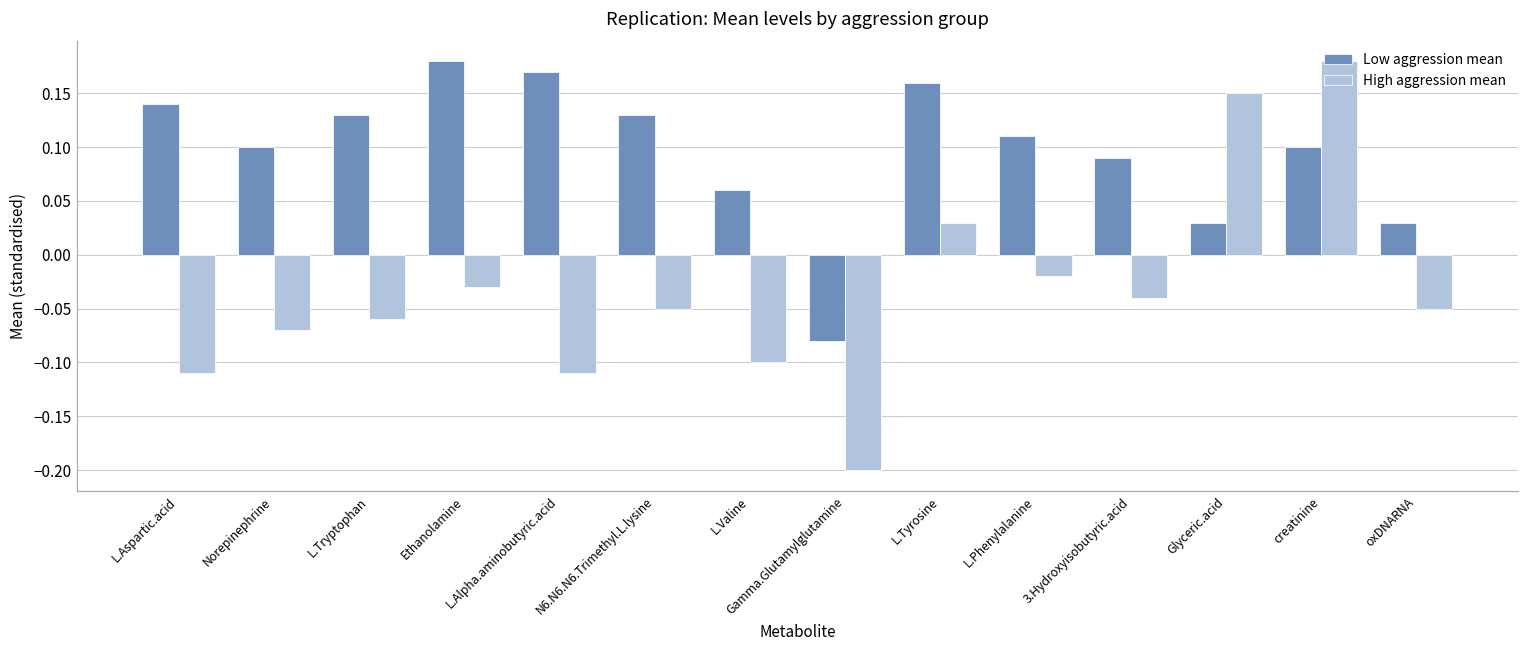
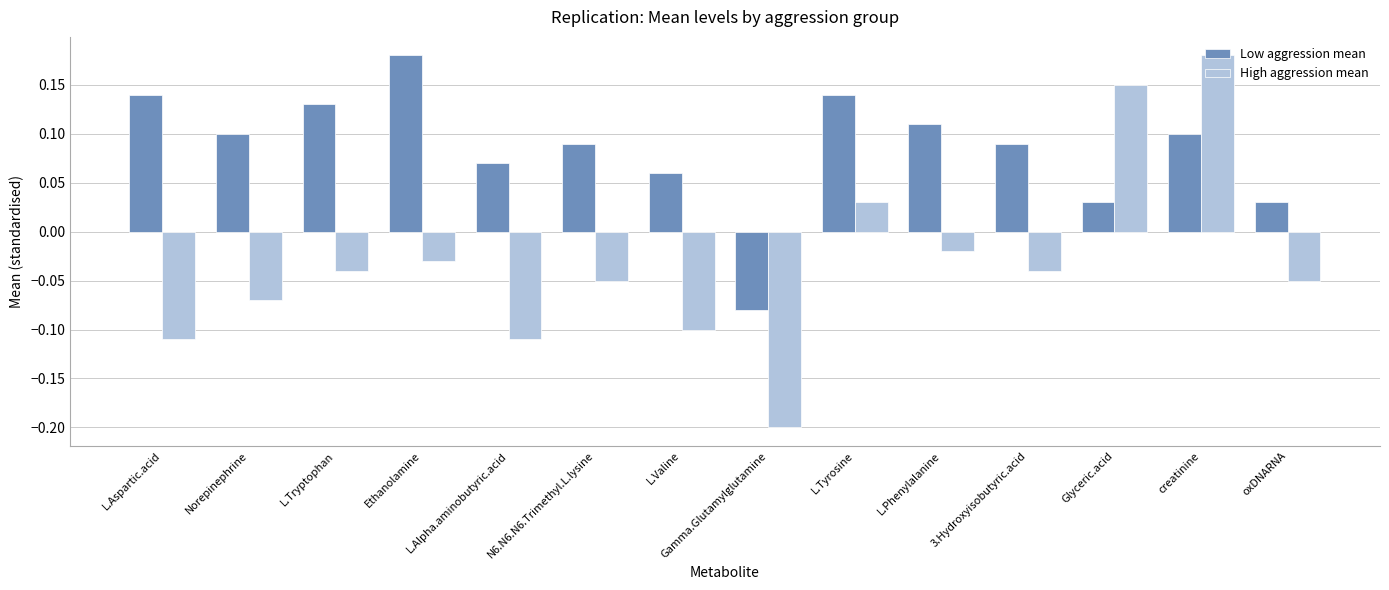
  {
    "Low aggression mean": {
      "L.Aspartic.acid": 0.14,
      "Norepinephrine": 0.10,
      "L.Tryptophan": 0.13,
      "Ethanolamine": 0.18,
-     "L.Alpha.aminobutyric.acid": 0.17,
-     "N6.N6.N6.Trimethyl.L.lysine": 0.13,
+     "L.Alpha.aminobutyric.acid": 0.07,
+     "N6.N6.N6.Trimethyl.L.lysine": 0.09,
      "L.Valine": 0.06,
      "Gamma.Glutamylglutamine": -0.08,
-     "L.Tyrosine": 0.16,
+     "L.Tyrosine": 0.14,
      "L.Phenylalanine": 0.11,
      "3.Hydroxyisobutyric.acid": 0.09,
      "Glyceric.acid": 0.03,
      "creatinine": 0.10,
      "oxDNARNA": 0.03
    },
    "High aggression mean": {
      "L.Aspartic.acid": -0.11,
      "Norepinephrine": -0.07,
-     "L.Tryptophan": -0.06,
+     "L.Tryptophan": -0.04,
      "Ethanolamine": -0.03,
      "L.Alpha.aminobutyric.acid": -0.11,
      "N6.N6.N6.Trimethyl.L.lysine": -0.05,
      "L.Valine": -0.10,
      "Gamma.Glutamylglutamine": -0.20,
      "L.Tyrosine": 0.03,
      "L.Phenylalanine": -0.02,
      "3.Hydroxyisobutyric.acid": -0.04,
      "Glyceric.acid": 0.15,
      "creatinine": 0.18,
      "oxDNARNA": -0.05
    }
  }
